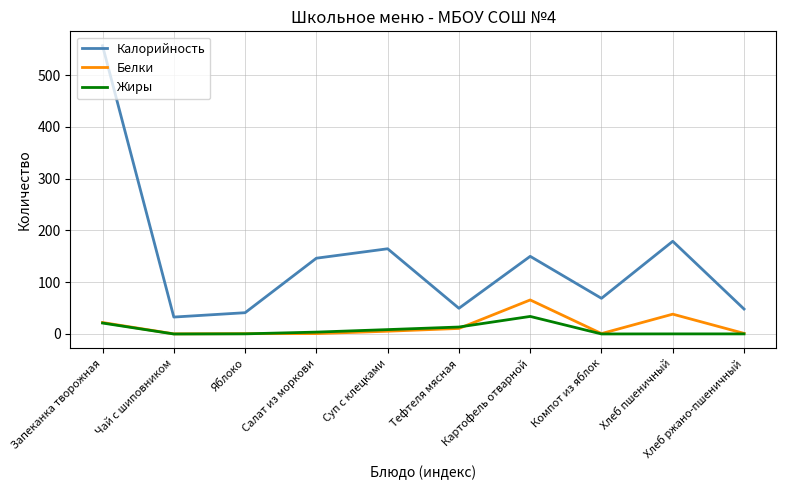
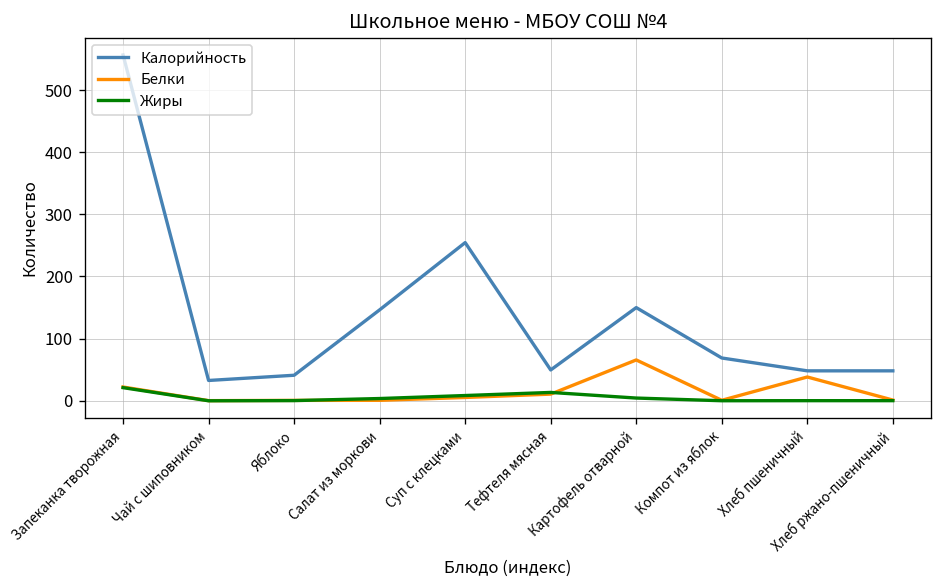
  {
    "Калорийность": {
      "Чай с шиповником": 30,
      "Яблоко": 40,
      "Салат из моркови": 150,
-     "Суп с клецками": 160,
+     "Суп с клецками": 250,
      "Тефтеля мясная": 50,
      "Картофель отварной": 150,
      "Компот из яблок": 70,
-     "Хлеб пшеничный": 180,
+     "Хлеб пшеничный": 50,
      "Хлеб ржано-пшеничный": 50
    },
    "Белки": {
      "Картофель отварной": 70,
      "Хлеб пшеничный": 40
    },
    "Жиры": {
-     "Картофель отварной": 30,
+     "Картофель отварной": 0,
      "Хлеб пшеничный": 0
    }
  }
